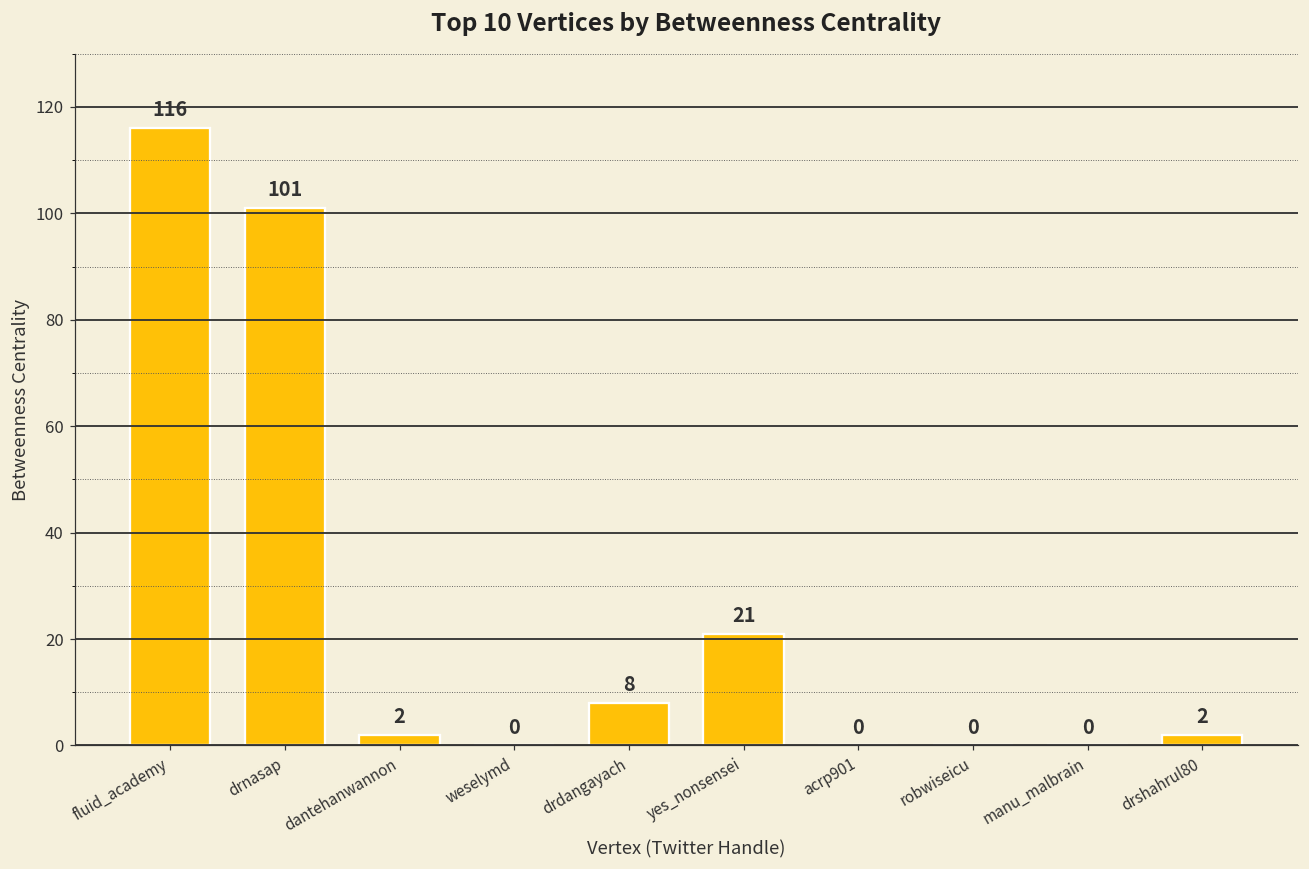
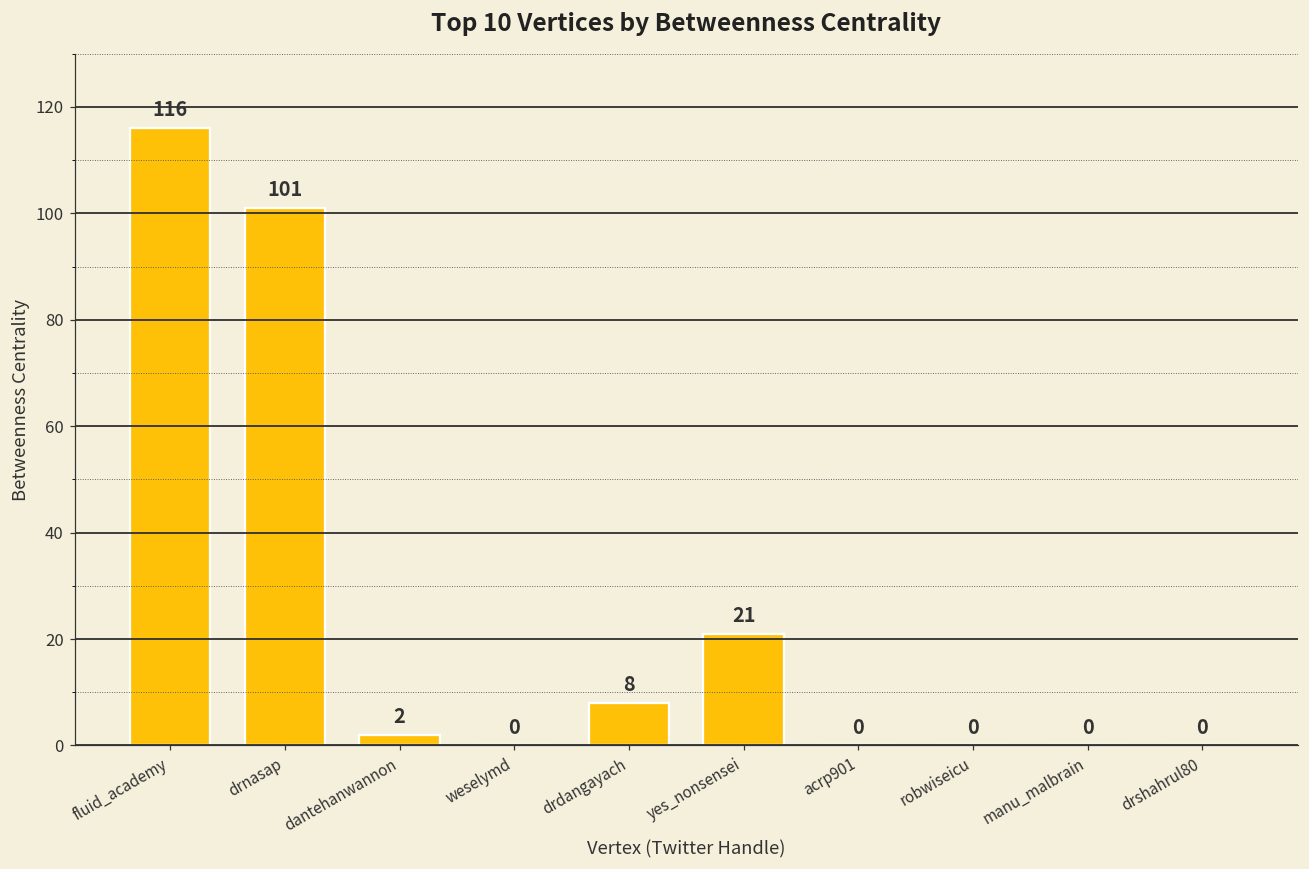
  {
    "fluid_academy": 116,
    "drnasap": 101,
    "dantehanwannon": 2,
    "weselymd": 0,
    "drdangayach": 8,
    "yes_nonsensei": 21,
    "acrp901": 0,
    "robwiseicu": 0,
    "manu_malbrain": 0,
-   "drshahrul80": 2
+   "drshahrul80": 0
  }
